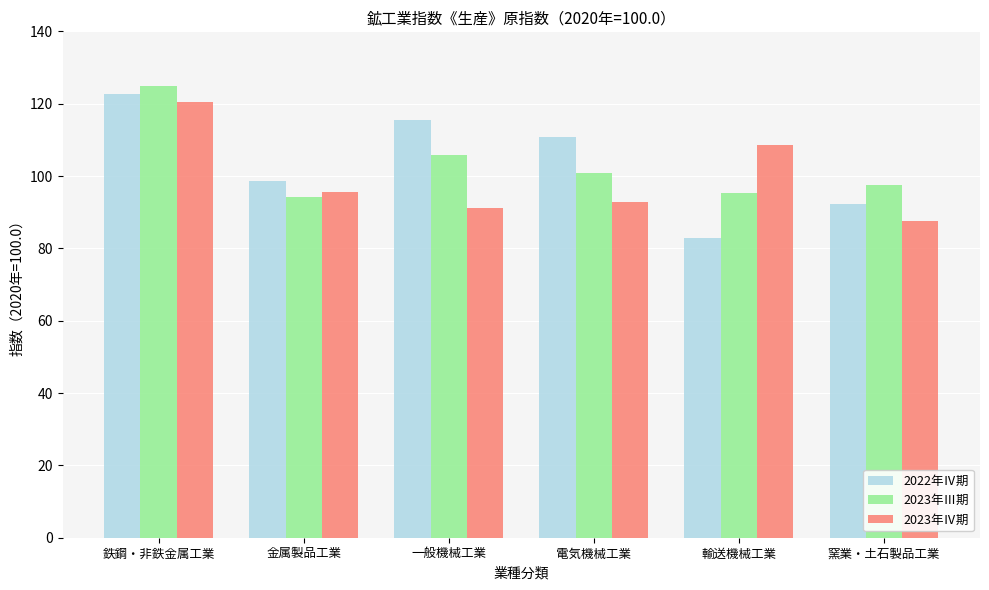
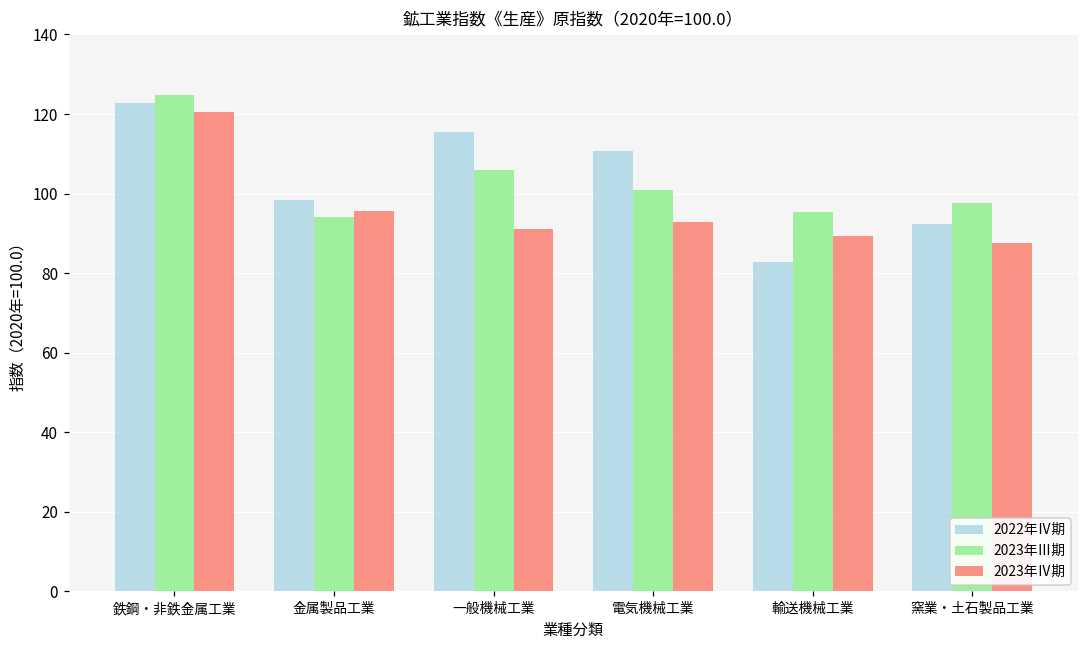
  {
    "2022年Ⅳ期": {
      "鉄鋼・非鉄金属工業": 123,
      "金属製品工業": 99,
      "一般機械工業": 116,
      "電気機械工業": 111,
      "輸送機械工業": 83,
      "窯業・土石製品工業": 92
    },
    "2023年Ⅲ期": {
      "鉄鋼・非鉄金属工業": 125,
      "金属製品工業": 94,
      "一般機械工業": 106,
      "電気機械工業": 101,
      "輸送機械工業": 95,
      "窯業・土石製品工業": 98
    },
    "2023年Ⅳ期": {
      "鉄鋼・非鉄金属工業": 121,
      "金属製品工業": 96,
      "一般機械工業": 91,
      "電気機械工業": 93,
-     "輸送機械工業": 109,
+     "輸送機械工業": 89,
      "窯業・土石製品工業": 88
    }
  }
